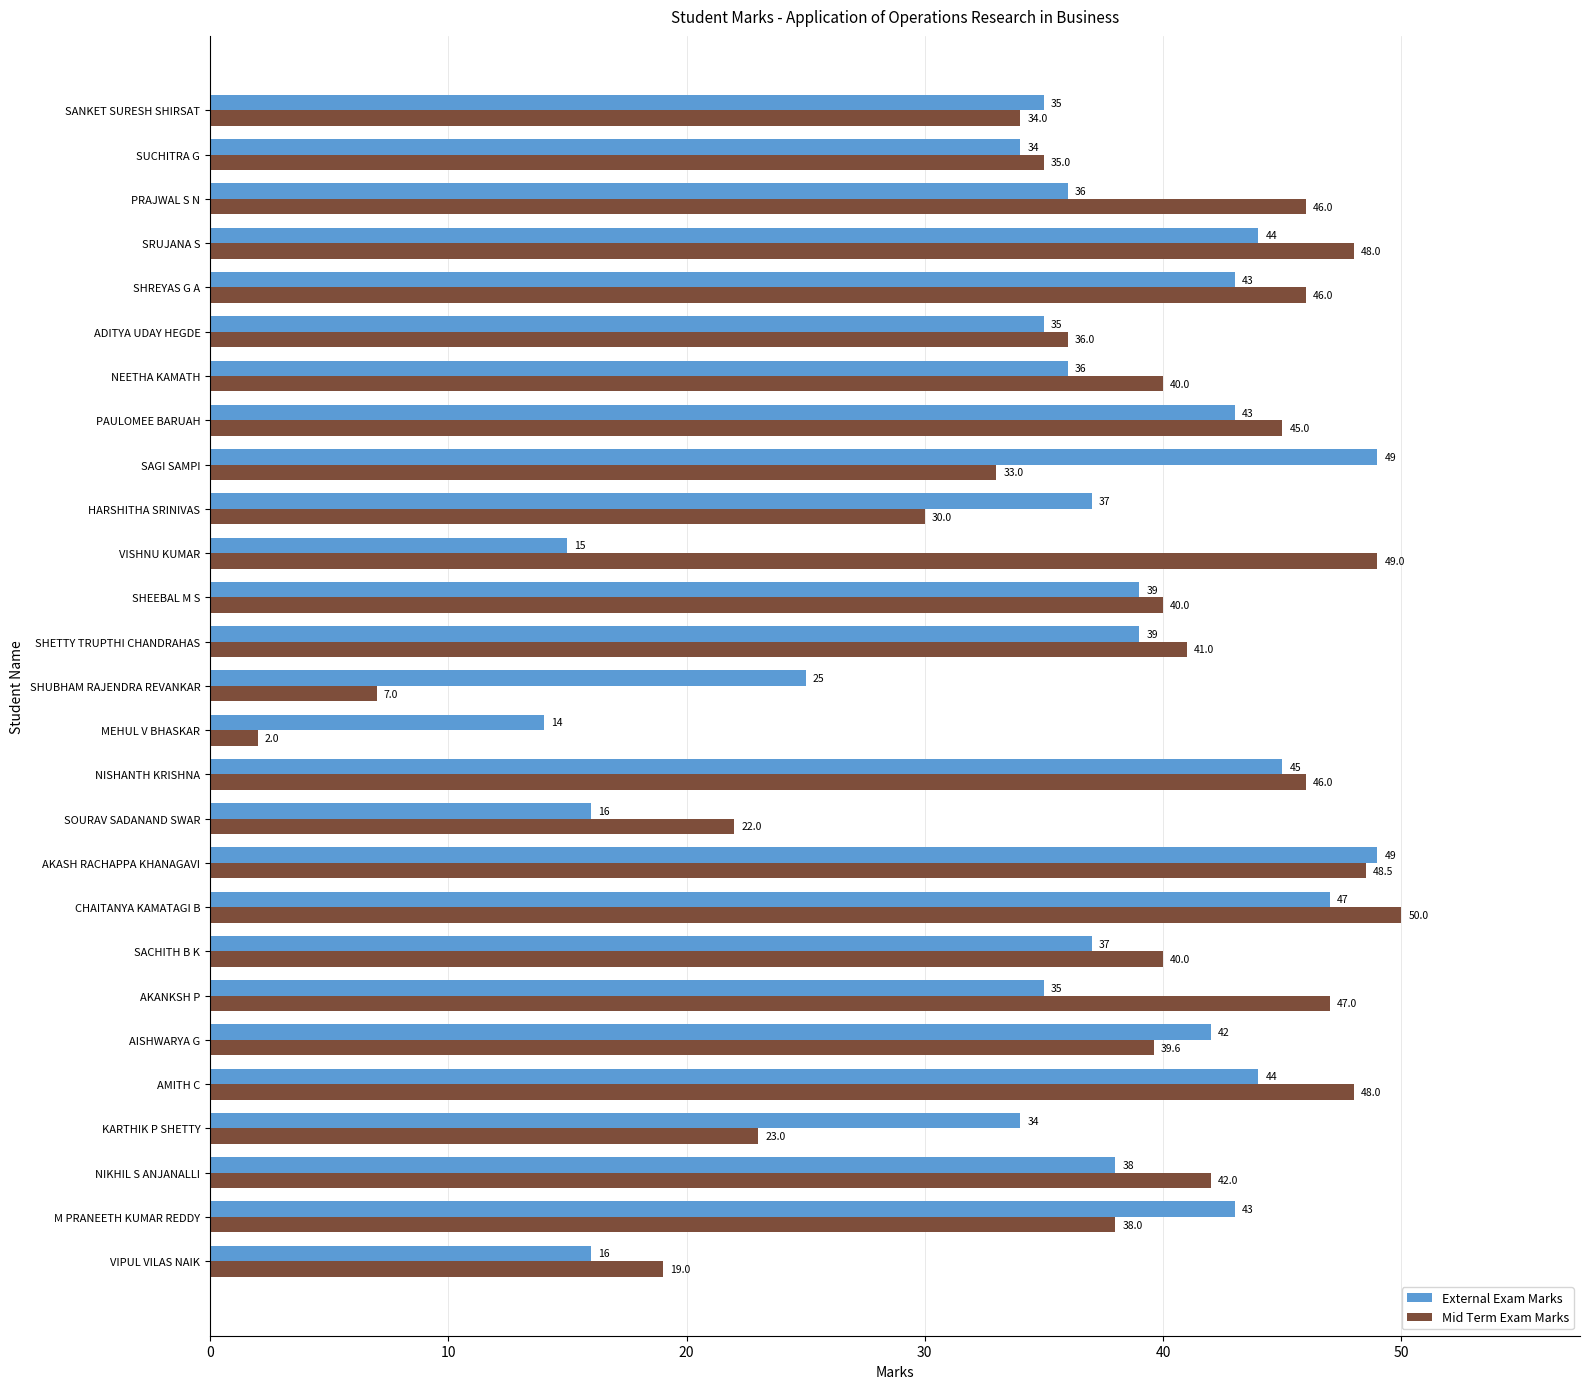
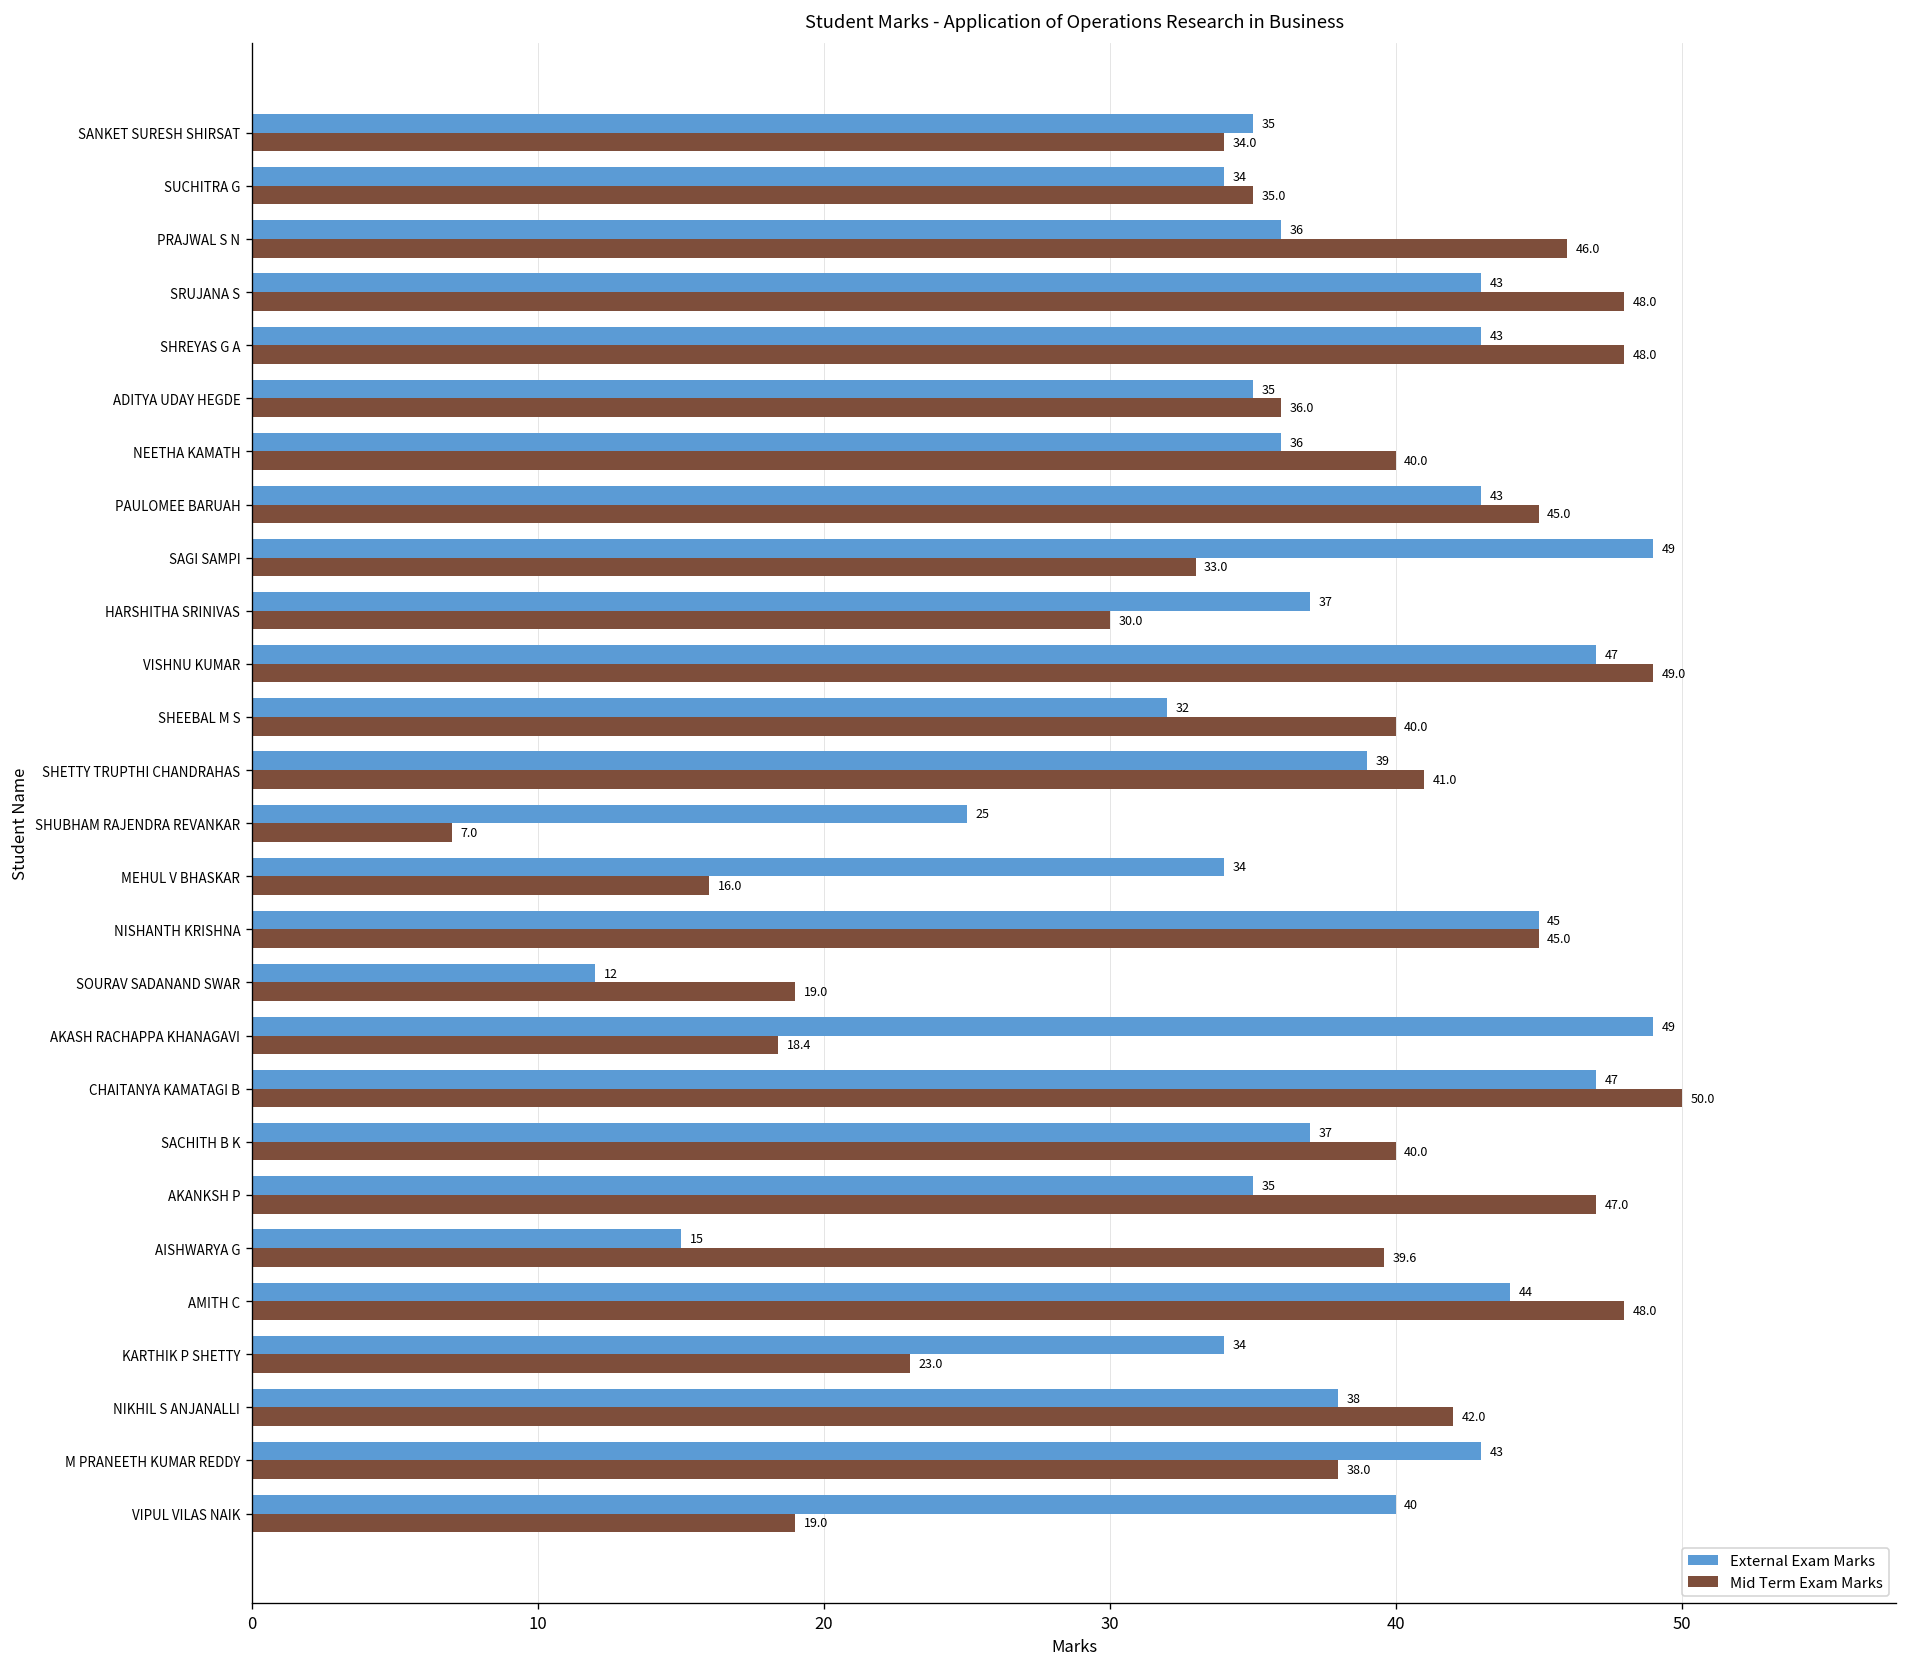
  {
    "External Exam Marks": {
      "SANKET SURESH SHIRSAT": 35,
      "SUCHITRA G": 34,
      "PRAJWAL S N": 36,
-     "SRUJANA S": 44,
+     "SRUJANA S": 43,
      "SHREYAS G A": 43,
      "ADITYA UDAY HEGDE": 35,
      "NEETHA KAMATH": 36,
      "PAULOMEE BARUAH": 43,
      "SAGI SAMPI": 49,
      "HARSHITHA SRINIVAS": 37,
-     "VISHNU KUMAR": 15,
-     "SHEEBAL M S": 39,
+     "VISHNU KUMAR": 47,
+     "SHEEBAL M S": 32,
      "SHETTY TRUPTHI CHANDRAHAS": 39,
      "SHUBHAM RAJENDRA REVANKAR": 25,
-     "MEHUL V BHASKAR": 14,
+     "MEHUL V BHASKAR": 34,
      "NISHANTH KRISHNA": 45,
-     "SOURAV SADANAND SWAR": 16,
+     "SOURAV SADANAND SWAR": 12,
      "AKASH RACHAPPA KHANAGAVI": 49,
      "CHAITANYA KAMATAGI B": 47,
      "SACHITH B K": 37,
      "AKANKSH P": 35,
-     "AISHWARYA G": 42,
+     "AISHWARYA G": 15,
      "AMITH C": 44,
      "KARTHIK P SHETTY": 34,
      "NIKHIL S ANJANALLI": 38,
      "M PRANEETH KUMAR REDDY": 43,
-     "VIPUL VILAS NAIK": 16
+     "VIPUL VILAS NAIK": 40
    },
    "Mid Term Exam Marks": {
      "SANKET SURESH SHIRSAT": 34.0,
      "SUCHITRA G": 35.0,
      "PRAJWAL S N": 46.0,
      "SRUJANA S": 48.0,
-     "SHREYAS G A": 46.0,
+     "SHREYAS G A": 48.0,
      "ADITYA UDAY HEGDE": 36.0,
      "NEETHA KAMATH": 40.0,
      "PAULOMEE BARUAH": 45.0,
      "SAGI SAMPI": 33.0,
      "HARSHITHA SRINIVAS": 30.0,
      "VISHNU KUMAR": 49.0,
      "SHEEBAL M S": 40.0,
      "SHETTY TRUPTHI CHANDRAHAS": 41.0,
      "SHUBHAM RAJENDRA REVANKAR": 7.0,
-     "MEHUL V BHASKAR": 2.0,
-     "NISHANTH KRISHNA": 46.0,
-     "SOURAV SADANAND SWAR": 22.0,
-     "AKASH RACHAPPA KHANAGAVI": 48.5,
+     "MEHUL V BHASKAR": 16.0,
+     "NISHANTH KRISHNA": 45.0,
+     "SOURAV SADANAND SWAR": 19.0,
+     "AKASH RACHAPPA KHANAGAVI": 18.4,
      "CHAITANYA KAMATAGI B": 50.0,
      "SACHITH B K": 40.0,
      "AKANKSH P": 47.0,
      "AISHWARYA G": 39.6,
      "AMITH C": 48.0,
      "KARTHIK P SHETTY": 23.0,
      "NIKHIL S ANJANALLI": 42.0,
      "M PRANEETH KUMAR REDDY": 38.0,
      "VIPUL VILAS NAIK": 19.0
    }
  }
